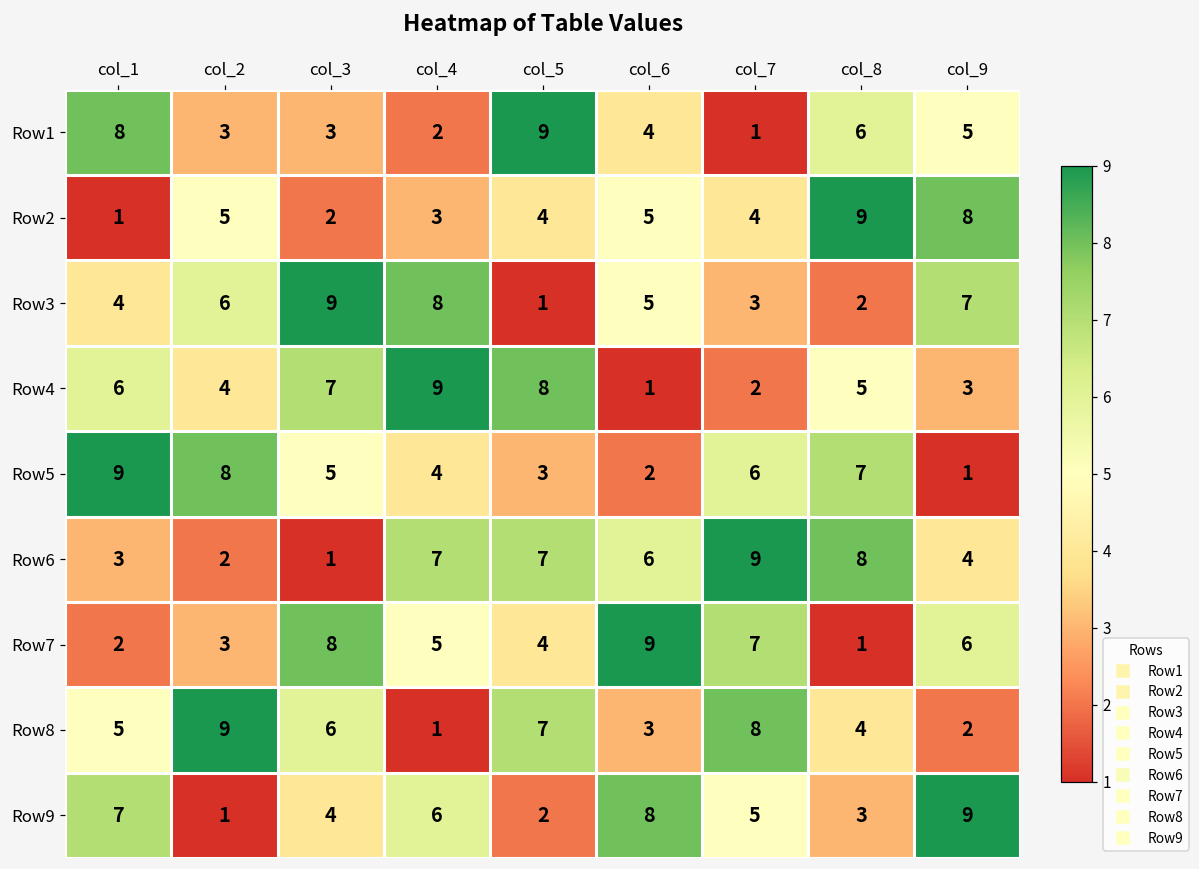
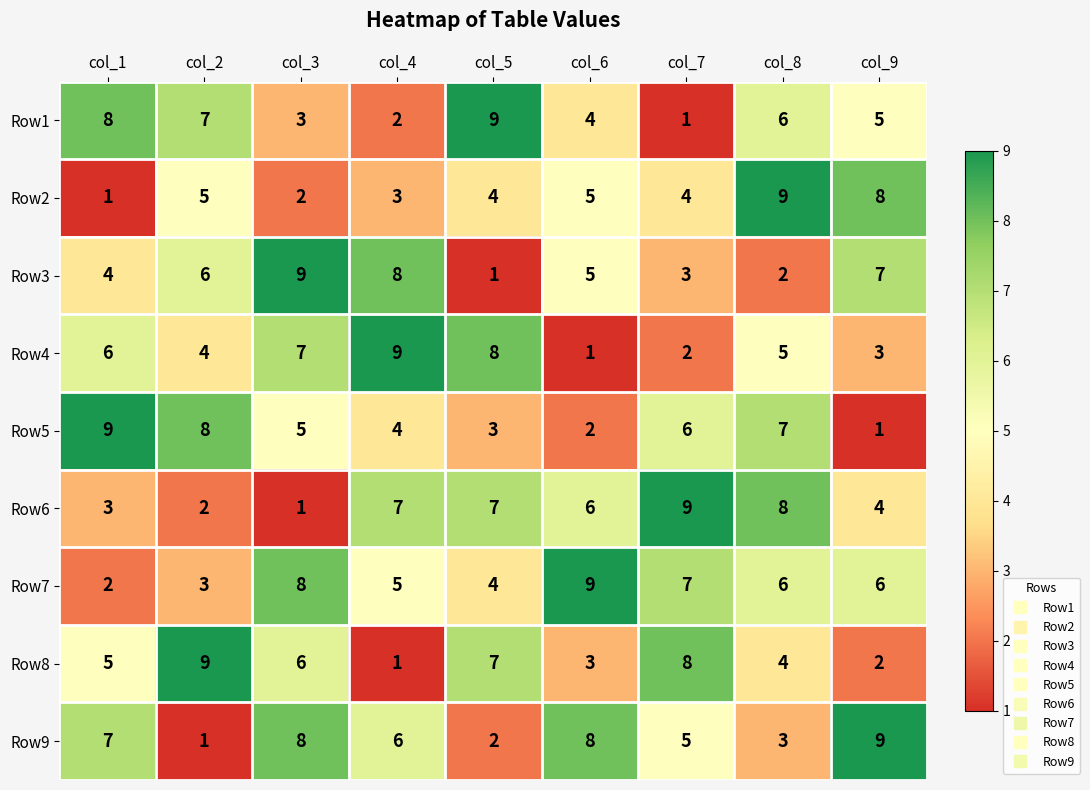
  {
    "Row1": {
      "col_1": 8,
-     "col_2": 3,
+     "col_2": 7,
      "col_3": 3,
      "col_4": 2,
      "col_5": 9,
      "col_6": 4,
      "col_7": 1,
      "col_8": 6,
      "col_9": 5
    },
    "Row2": {
      "col_1": 1,
      "col_2": 5,
      "col_3": 2,
      "col_4": 3,
      "col_5": 4,
      "col_6": 5,
      "col_7": 4,
      "col_8": 9,
      "col_9": 8
    },
    "Row3": {
      "col_1": 4,
      "col_2": 6,
      "col_3": 9,
      "col_4": 8,
      "col_5": 1,
      "col_6": 5,
      "col_7": 3,
      "col_8": 2,
      "col_9": 7
    },
    "Row4": {
      "col_1": 6,
      "col_2": 4,
      "col_3": 7,
      "col_4": 9,
      "col_5": 8,
      "col_6": 1,
      "col_7": 2,
      "col_8": 5,
      "col_9": 3
    },
    "Row5": {
      "col_1": 9,
      "col_2": 8,
      "col_3": 5,
      "col_4": 4,
      "col_5": 3,
      "col_6": 2,
      "col_7": 6,
      "col_8": 7,
      "col_9": 1
    },
    "Row6": {
      "col_1": 3,
      "col_2": 2,
      "col_3": 1,
      "col_4": 7,
      "col_5": 7,
      "col_6": 6,
      "col_7": 9,
      "col_8": 8,
      "col_9": 4
    },
    "Row7": {
      "col_1": 2,
      "col_2": 3,
      "col_3": 8,
      "col_4": 5,
      "col_5": 4,
      "col_6": 9,
      "col_7": 7,
-     "col_8": 1,
+     "col_8": 6,
      "col_9": 6
    },
    "Row8": {
      "col_1": 5,
      "col_2": 9,
      "col_3": 6,
      "col_4": 1,
      "col_5": 7,
      "col_6": 3,
      "col_7": 8,
      "col_8": 4,
      "col_9": 2
    },
    "Row9": {
      "col_1": 7,
      "col_2": 1,
-     "col_3": 4,
+     "col_3": 8,
      "col_4": 6,
      "col_5": 2,
      "col_6": 8,
      "col_7": 5,
      "col_8": 3,
      "col_9": 9
    }
  }
